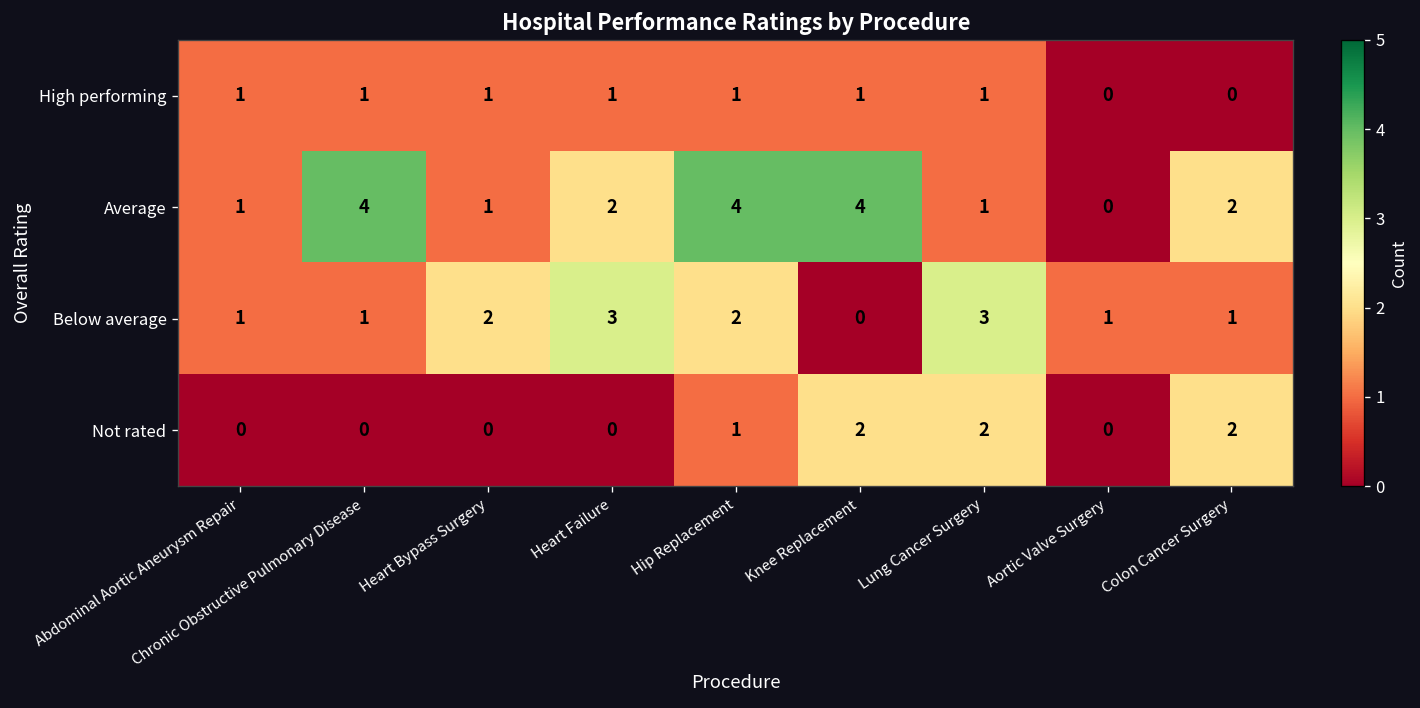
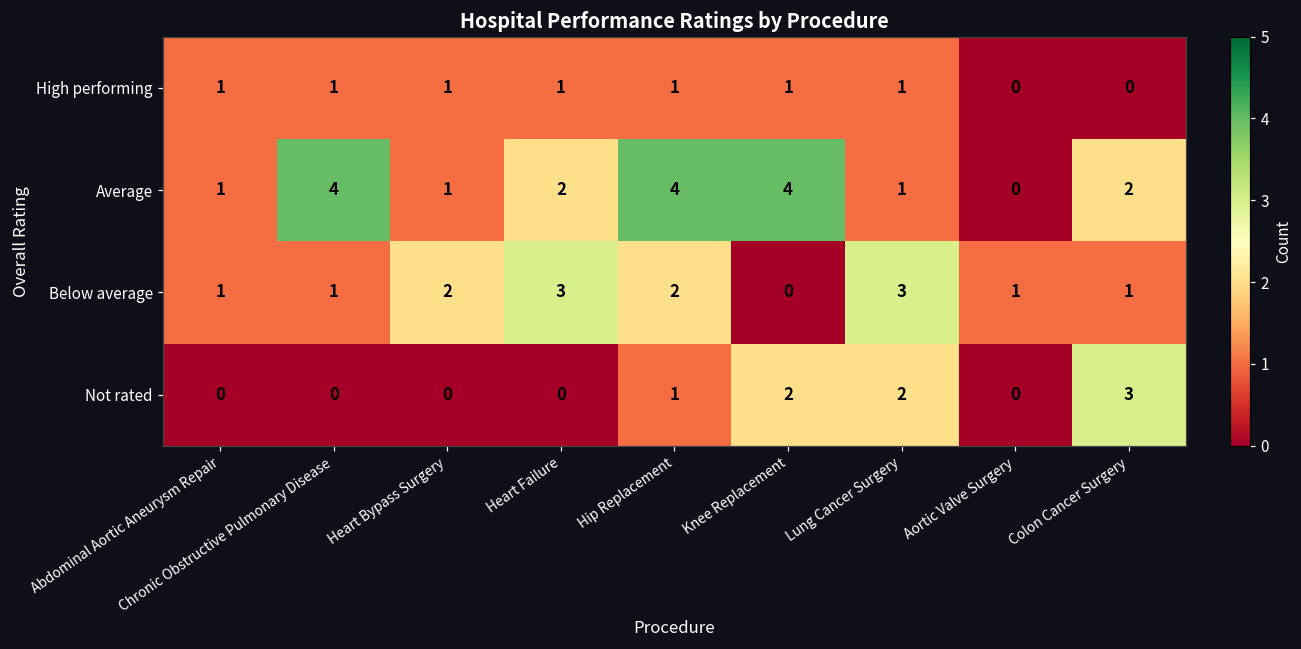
  {
    "High performing": {
      "Abdominal Aortic Aneurysm Repair": 1,
      "Chronic Obstructive Pulmonary Disease": 1,
      "Heart Bypass Surgery": 1,
      "Heart Failure": 1,
      "Hip Replacement": 1,
      "Knee Replacement": 1,
      "Lung Cancer Surgery": 1,
      "Aortic Valve Surgery": 0,
      "Colon Cancer Surgery": 0
    },
    "Average": {
      "Abdominal Aortic Aneurysm Repair": 1,
      "Chronic Obstructive Pulmonary Disease": 4,
      "Heart Bypass Surgery": 1,
      "Heart Failure": 2,
      "Hip Replacement": 4,
      "Knee Replacement": 4,
      "Lung Cancer Surgery": 1,
      "Aortic Valve Surgery": 0,
      "Colon Cancer Surgery": 2
    },
    "Below average": {
      "Abdominal Aortic Aneurysm Repair": 1,
      "Chronic Obstructive Pulmonary Disease": 1,
      "Heart Bypass Surgery": 2,
      "Heart Failure": 3,
      "Hip Replacement": 2,
      "Knee Replacement": 0,
      "Lung Cancer Surgery": 3,
      "Aortic Valve Surgery": 1,
      "Colon Cancer Surgery": 1
    },
    "Not rated": {
      "Abdominal Aortic Aneurysm Repair": 0,
      "Chronic Obstructive Pulmonary Disease": 0,
      "Heart Bypass Surgery": 0,
      "Heart Failure": 0,
      "Hip Replacement": 1,
      "Knee Replacement": 2,
      "Lung Cancer Surgery": 2,
      "Aortic Valve Surgery": 0,
-     "Colon Cancer Surgery": 2
+     "Colon Cancer Surgery": 3
    }
  }
